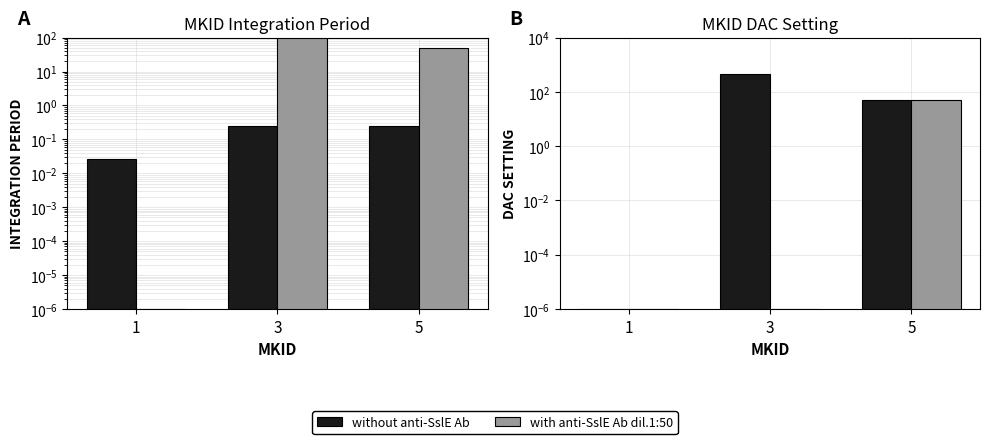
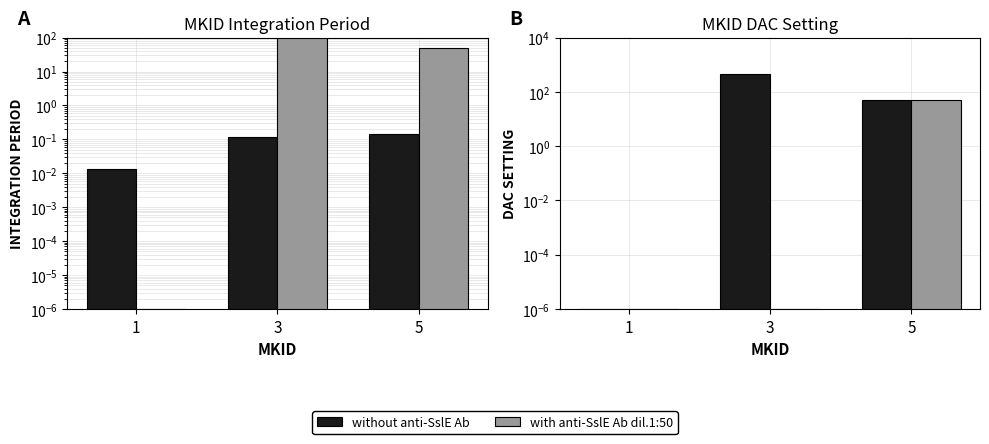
  {
    "MKID Integration Period": {
      "without anti-SslE Ab": {
-       "1": 0.03,
-       "3": 0.2,
-       "5": 0.2
+       "1": 0.013,
+       "3": 0.12,
+       "5": 0.14
      },
      "with anti-SslE Ab dil.1:50": {
        "1": 0.0000010,
        "5": 50
      }
    },
    "MKID DAC Setting": {
      "without anti-SslE Ab": {
        "1": 0.0000010,
        "3": 500,
        "5": 50
      },
      "with anti-SslE Ab dil.1:50": {
        "1": 0.0000010,
        "3": 0.0000010,
        "5": 50
      }
    }
  }
